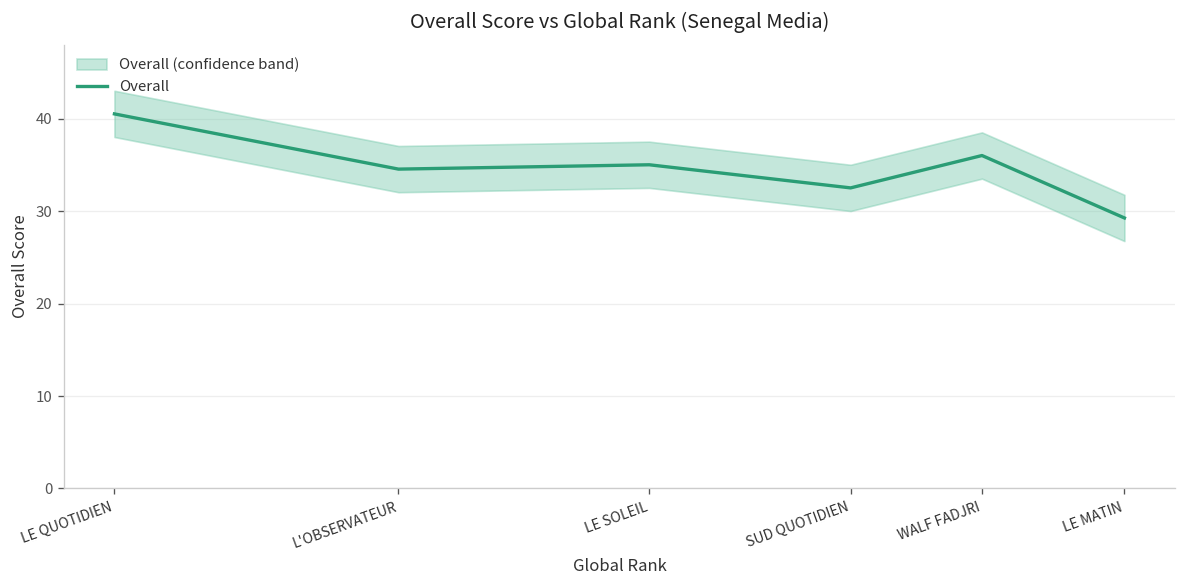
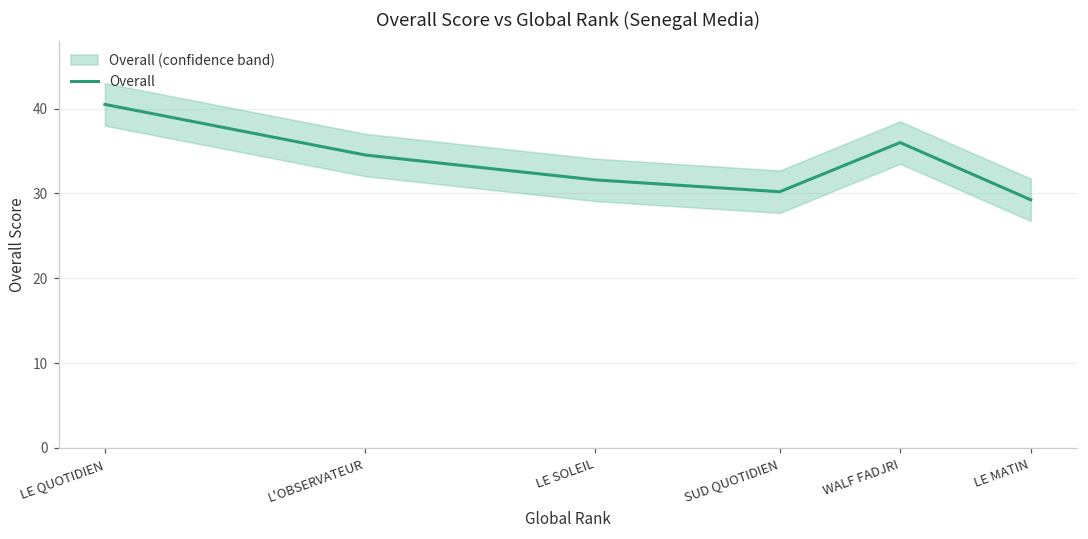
  {
    "Overall": {
      "LE QUOTIDIEN": 41,
      "L'OBSERVATEUR": 35,
-     "LE SOLEIL": 35,
-     "SUD QUOTIDIEN": 33,
+     "LE SOLEIL": 32,
+     "SUD QUOTIDIEN": 30,
      "WALF FADJRI": 36,
      "LE MATIN": 29
    }
  }
